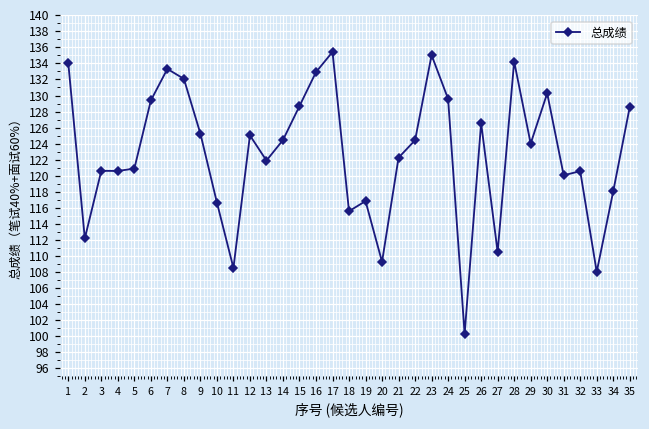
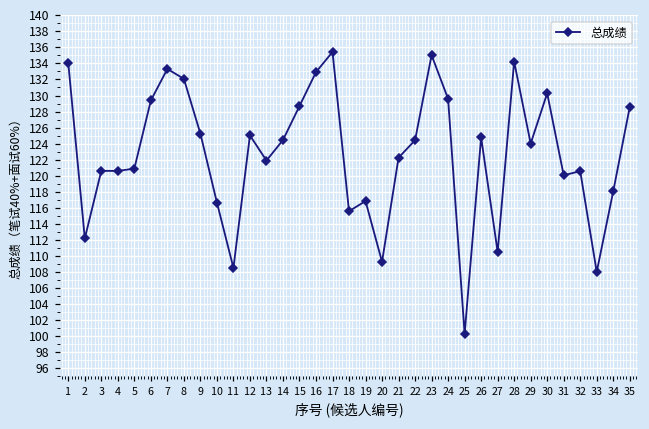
  {
    "1": 134,
    "2": 112,
    "3": 121,
    "4": 121,
    "5": 121,
    "6": 129,
    "7": 133,
    "8": 132,
    "9": 125,
    "10": 117,
    "11": 108,
    "12": 125,
    "13": 122,
    "14": 124,
    "15": 129,
    "16": 133,
    "17": 135,
    "18": 116,
    "19": 117,
    "20": 109,
    "21": 122,
    "22": 124,
    "23": 135,
    "24": 130,
    "25": 100,
-   "26": 127,
+   "26": 125,
    "27": 110,
    "28": 134,
    "29": 124,
    "30": 130,
    "31": 120,
    "32": 121,
    "33": 108,
    "34": 118,
    "35": 129
  }
